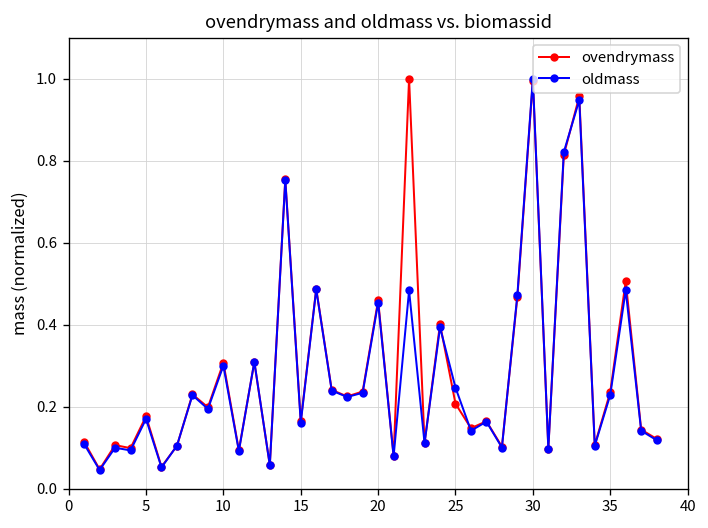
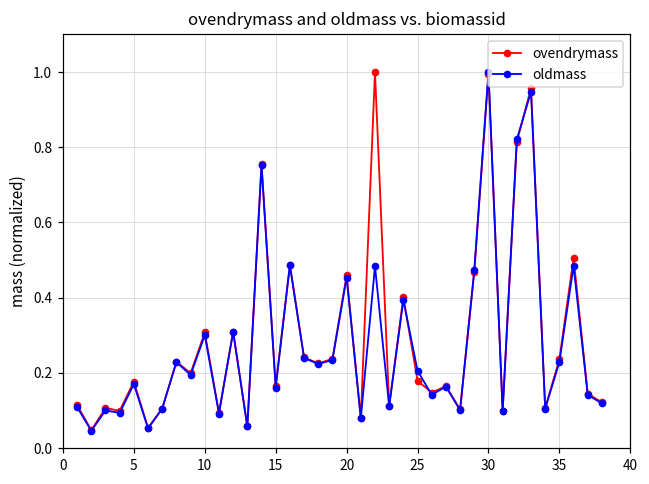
  {
    "ovendrymass": {
-     "25": 0.21
+     "25": 0.18
    },
    "oldmass": {
-     "25": 0.25
+     "25": 0.21
    }
  }
